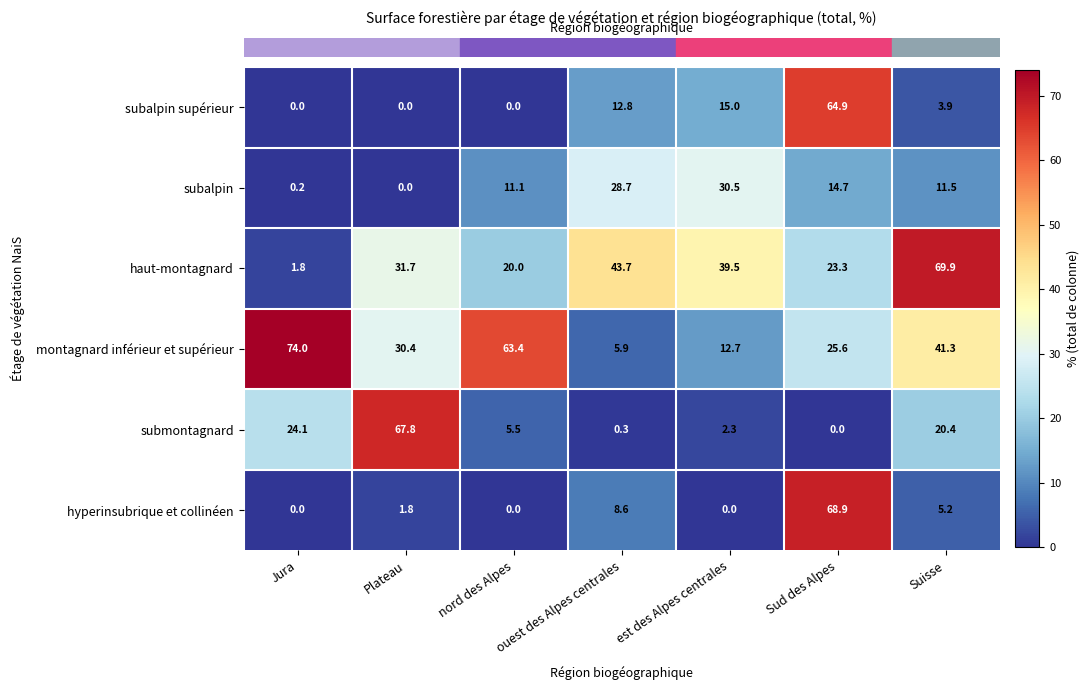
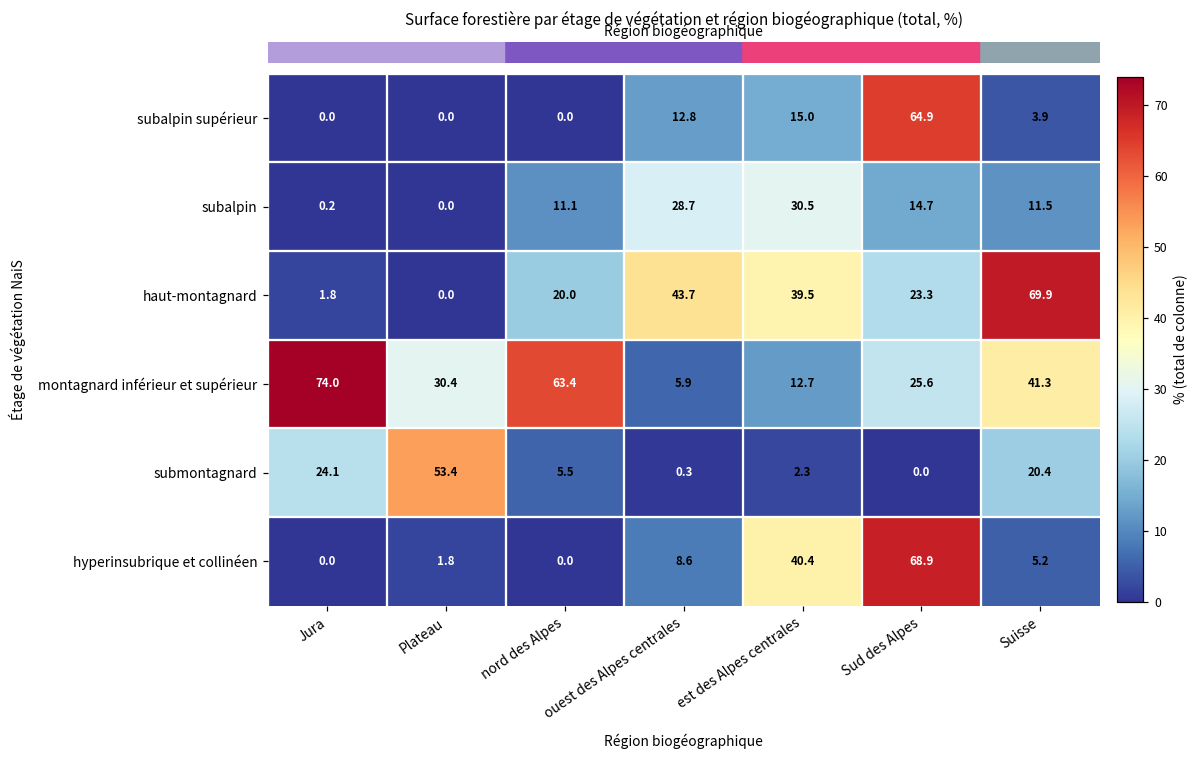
  {
    "subalpin supérieur": {
      "Jura": 0.0,
      "Plateau": 0.0,
      "nord des Alpes": 0.0,
      "ouest des Alpes centrales": 12.8,
      "est des Alpes centrales": 15.0,
      "Sud des Alpes": 64.9,
      "Suisse": 3.9
    },
    "subalpin": {
      "Jura": 0.2,
      "Plateau": 0.0,
      "nord des Alpes": 11.1,
      "ouest des Alpes centrales": 28.7,
      "est des Alpes centrales": 30.5,
      "Sud des Alpes": 14.7,
      "Suisse": 11.5
    },
    "haut-montagnard": {
      "Jura": 1.8,
-     "Plateau": 31.7,
+     "Plateau": 0.0,
      "nord des Alpes": 20.0,
      "ouest des Alpes centrales": 43.7,
      "est des Alpes centrales": 39.5,
      "Sud des Alpes": 23.3,
      "Suisse": 69.9
    },
    "montagnard inférieur et supérieur": {
      "Jura": 74.0,
      "Plateau": 30.4,
      "nord des Alpes": 63.4,
      "ouest des Alpes centrales": 5.9,
      "est des Alpes centrales": 12.7,
      "Sud des Alpes": 25.6,
      "Suisse": 41.3
    },
    "submontagnard": {
      "Jura": 24.1,
-     "Plateau": 67.8,
+     "Plateau": 53.4,
      "nord des Alpes": 5.5,
      "ouest des Alpes centrales": 0.3,
      "est des Alpes centrales": 2.3,
      "Sud des Alpes": 0.0,
      "Suisse": 20.4
    },
    "hyperinsubrique et collinéen": {
      "Jura": 0.0,
      "Plateau": 1.8,
      "nord des Alpes": 0.0,
      "ouest des Alpes centrales": 8.6,
-     "est des Alpes centrales": 0.0,
+     "est des Alpes centrales": 40.4,
      "Sud des Alpes": 68.9,
      "Suisse": 5.2
    }
  }
